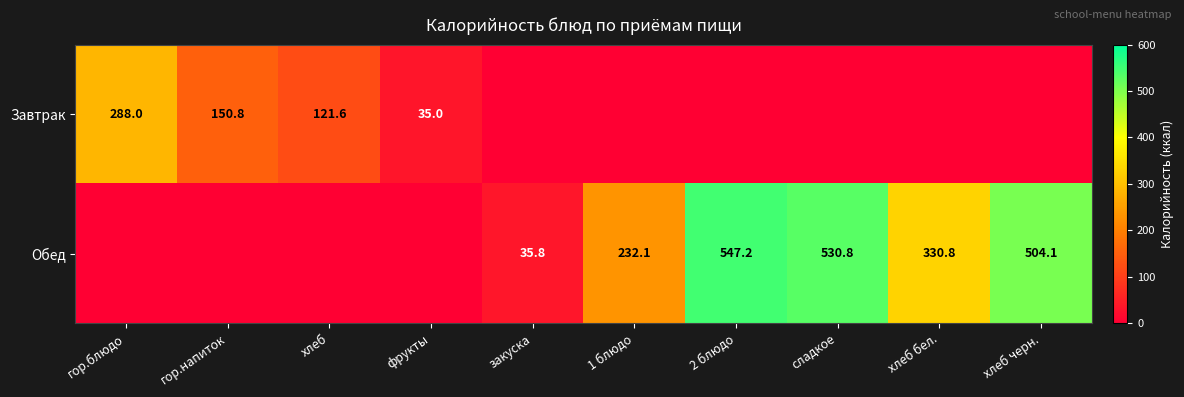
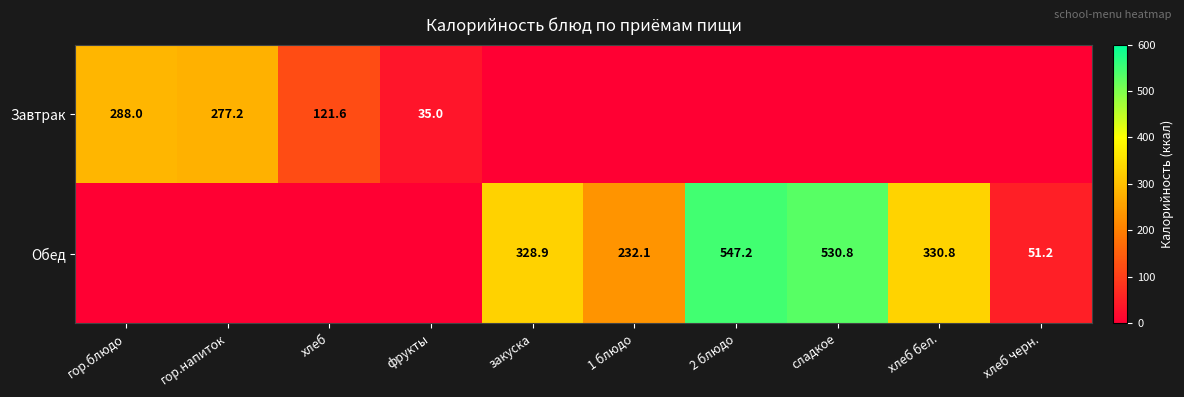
  {
    "Завтрак": {
      "гор.блюдо": 288.0,
-     "гор.напиток": 150.8,
+     "гор.напиток": 277.2,
      "хлеб": 121.6,
      "фрукты": 35.0
    },
    "Обед": {
-     "закуска": 35.8,
+     "закуска": 328.9,
      "1 блюдо": 232.1,
      "2 блюдо": 547.2,
      "сладкое": 530.8,
      "хлеб бел.": 330.8,
-     "хлеб черн.": 504.1
+     "хлеб черн.": 51.2
    }
  }
